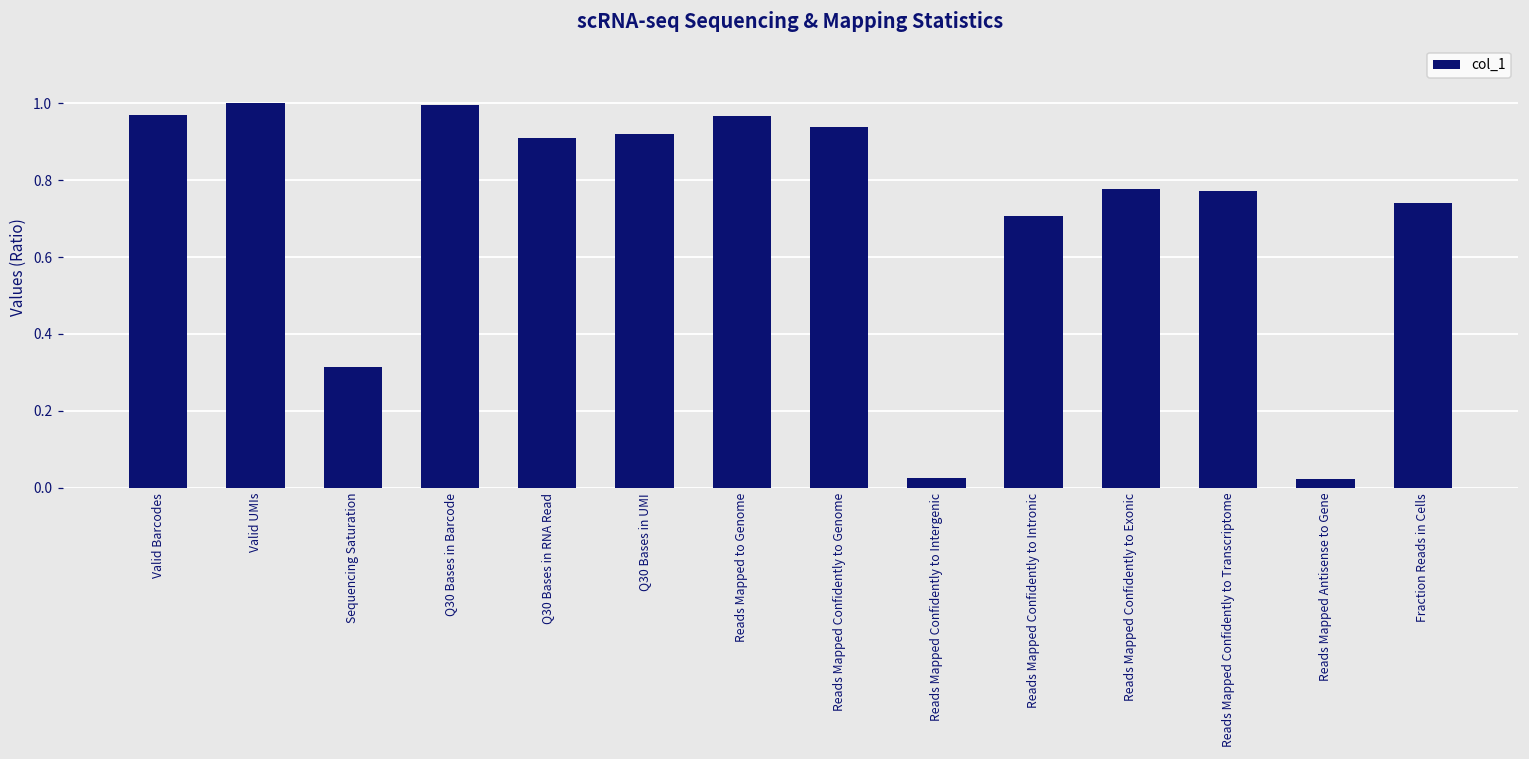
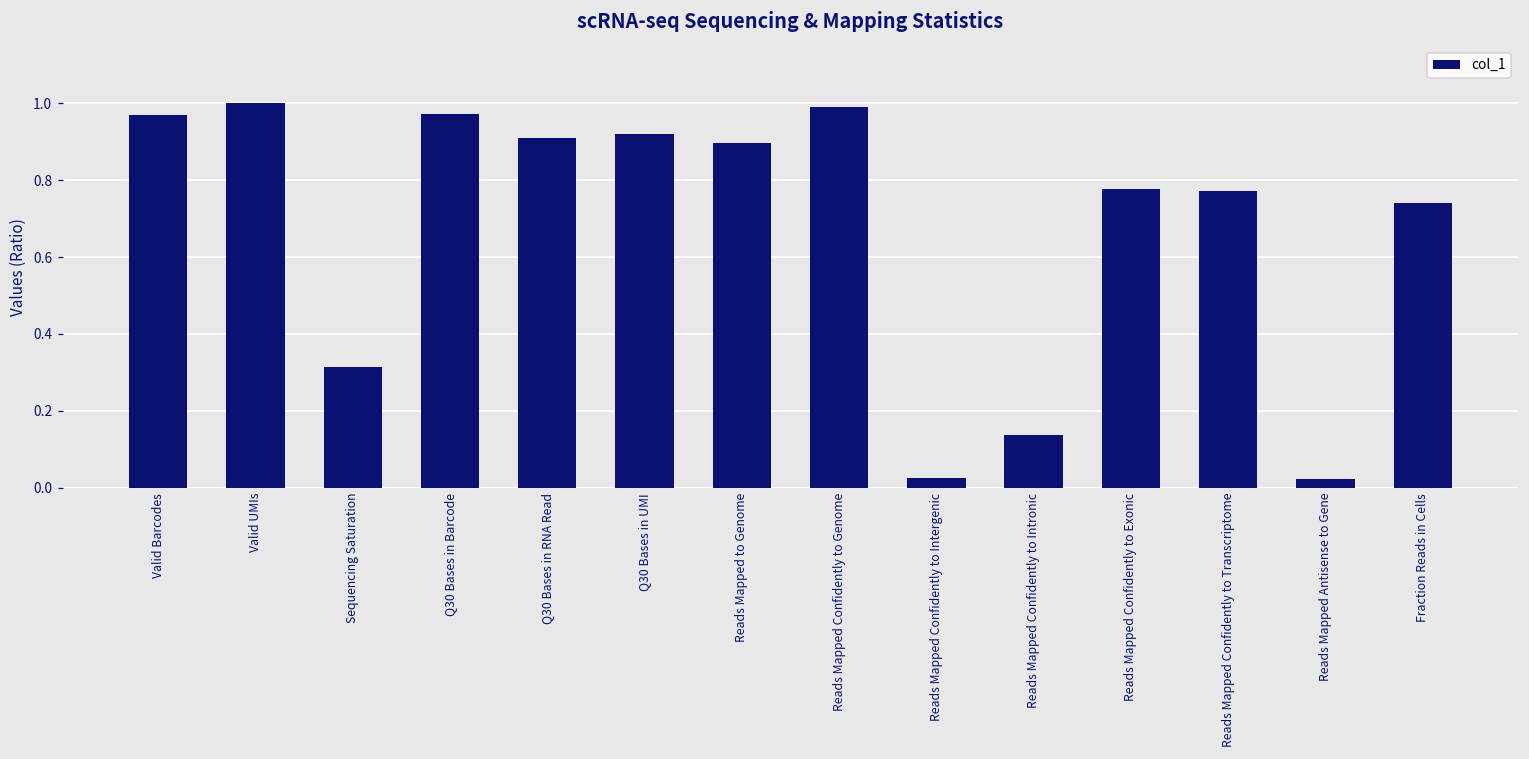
  {
    "Valid Barcodes": 0.97,
    "Valid UMIs": 1.00,
    "Sequencing Saturation": 0.31,
-   "Q30 Bases in Barcode": 1.00,
+   "Q30 Bases in Barcode": 0.97,
    "Q30 Bases in RNA Read": 0.91,
    "Q30 Bases in UMI": 0.92,
-   "Reads Mapped to Genome": 0.97,
-   "Reads Mapped Confidently to Genome": 0.94,
+   "Reads Mapped to Genome": 0.90,
+   "Reads Mapped Confidently to Genome": 0.99,
    "Reads Mapped Confidently to Intergenic": 0.03,
-   "Reads Mapped Confidently to Intronic": 0.71,
+   "Reads Mapped Confidently to Intronic": 0.14,
    "Reads Mapped Confidently to Exonic": 0.78,
    "Reads Mapped Confidently to Transcriptome": 0.77,
    "Reads Mapped Antisense to Gene": 0.02,
    "Fraction Reads in Cells": 0.74
  }
